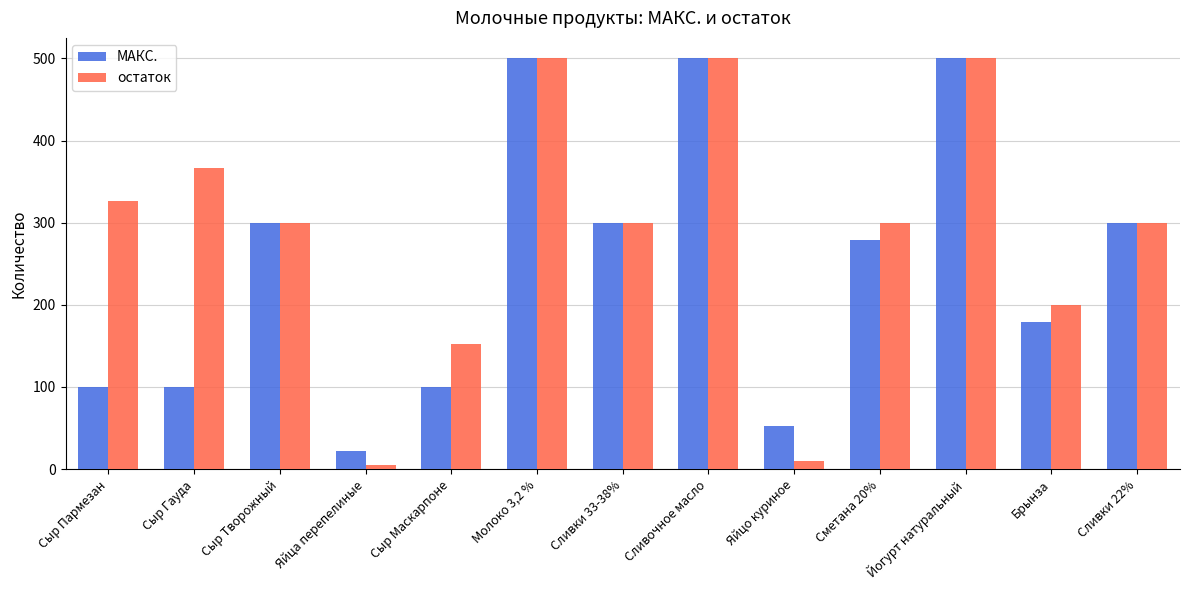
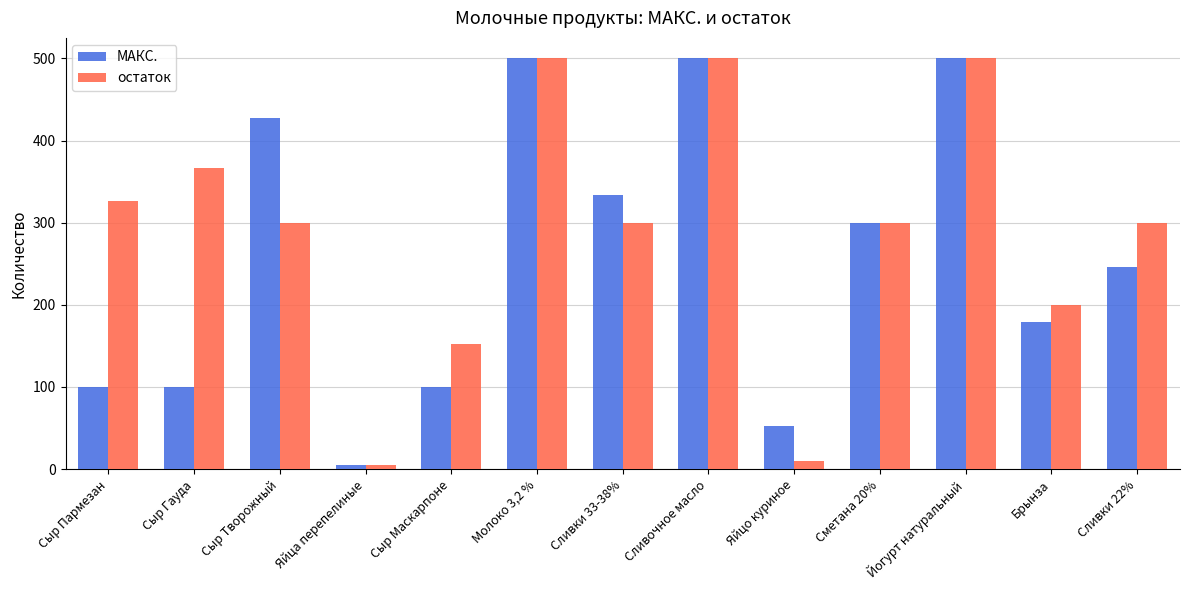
  {
    "МАКС.": {
      "Сыр Пармезан": 100,
      "Сыр Гауда": 100,
-     "Сыр Творожный": 300,
-     "Яйца перепелиные": 20,
+     "Сыр Творожный": 430,
+     "Яйца перепелиные": 10,
      "Сыр Маскарпоне": 100,
      "Молоко 3,2 %": 500,
-     "Сливки 33-38%": 300,
+     "Сливки 33-38%": 330,
      "Сливочное масло": 500,
      "Яйцо куриное": 50,
-     "Сметана 20%": 280,
+     "Сметана 20%": 300,
      "Йогурт натуральный": 500,
      "Брынза": 180,
-     "Сливки 22%": 300
+     "Сливки 22%": 250
    },
    "остаток": {
      "Сыр Пармезан": 330,
      "Сыр Гауда": 370,
      "Сыр Творожный": 300,
      "Яйца перепелиные": 10,
      "Сыр Маскарпоне": 150,
      "Молоко 3,2 %": 500,
      "Сливки 33-38%": 300,
      "Сливочное масло": 500,
      "Яйцо куриное": 10,
      "Сметана 20%": 300,
      "Йогурт натуральный": 500,
      "Брынза": 200,
      "Сливки 22%": 300
    }
  }
